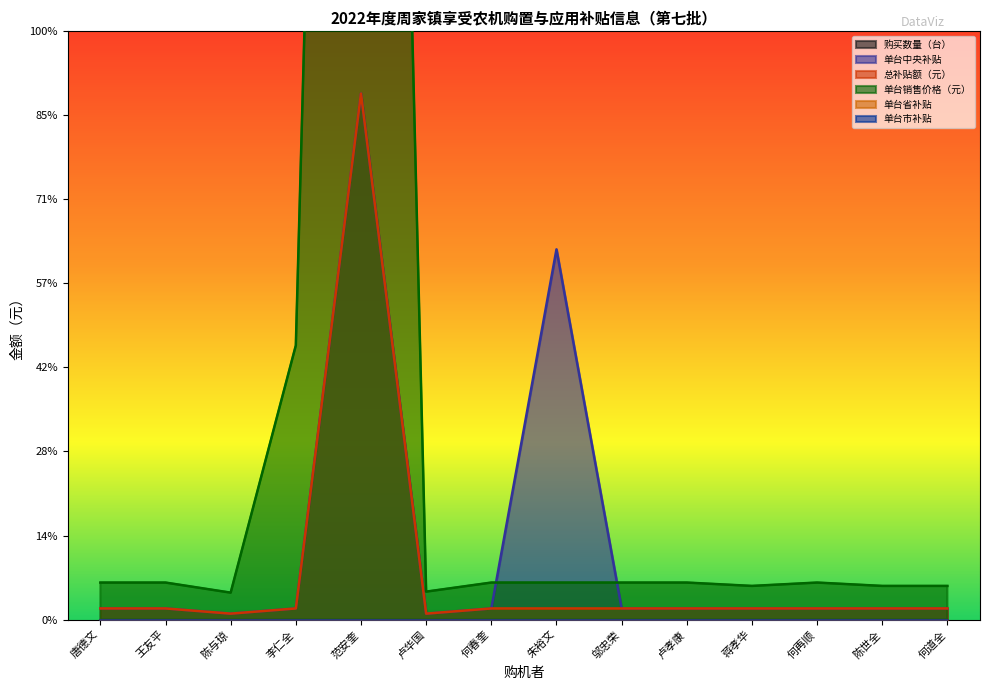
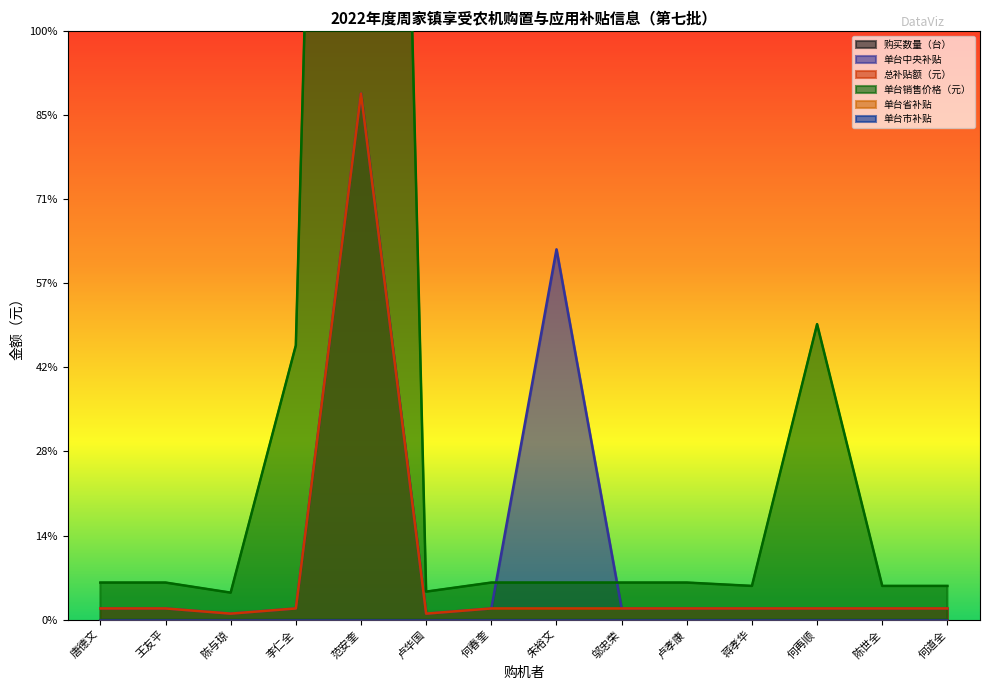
  {
    "总补贴额（元）": {
      "朱裕文": "2%"
    },
    "单台销售价格（元）": {
      "唐德文": "6%",
      "王友平": "6%",
      "陈与琼": "5%",
      "李仁全": "47%",
      "卢华国": "5%",
      "何春奎": "6%",
      "朱裕文": "6%",
      "邬忠荣": "6%",
      "卢孝康": "6%",
      "蒋孝华": "6%",
-     "何再顺": "6%",
+     "何再顺": "50%",
      "陈世全": "6%",
      "何道全": "6%"
    }
  }
